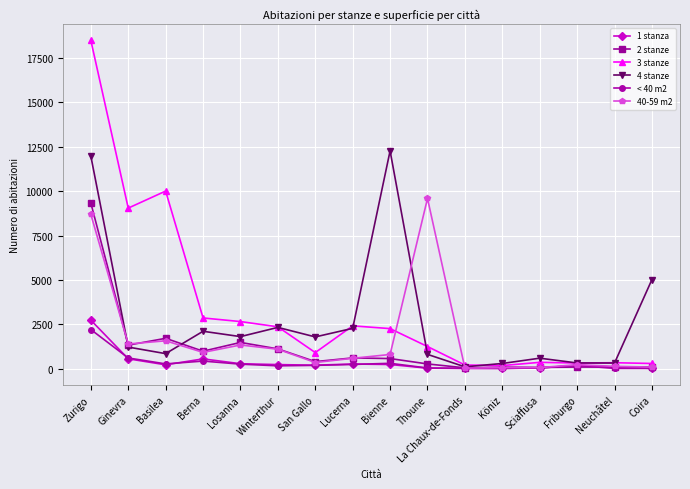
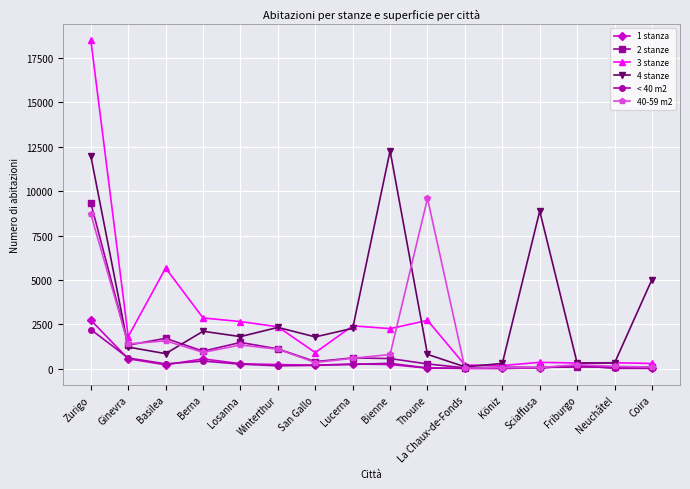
  {
    "3 stanze": {
      "Zurigo": 18500,
-     "Ginevra": 9000,
-     "Basilea": 10000,
+     "Ginevra": 1800,
+     "Basilea": 5700,
      "Berna": 2900,
      "Losanna": 2700,
      "San Gallo": 900,
      "Bienne": 2300,
-     "Thoune": 1200,
+     "Thoune": 2700,
      "Sciaffusa": 400,
      "Coira": 300
    },
    "4 stanze": {
      "Zurigo": 12000,
      "Basilea": 800,
      "Berna": 2100,
      "Losanna": 1800,
      "San Gallo": 1800,
      "Bienne": 12300,
      "Thoune": 800,
-     "Sciaffusa": 600,
+     "Sciaffusa": 8900,
      "Coira": 5000
    },
    "40-59 m2": {
      "Zurigo": 8700,
      "Losanna": 1300,
      "Bienne": 800,
      "Thoune": 9600
    }
  }
